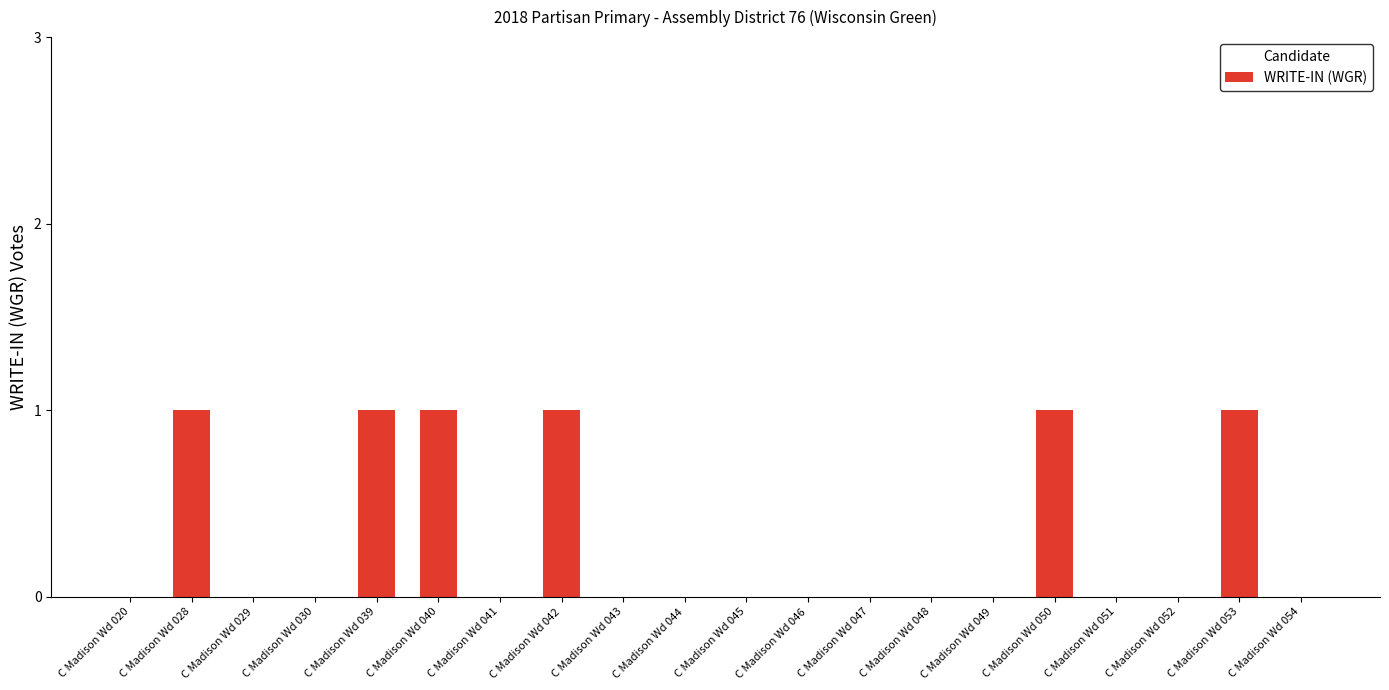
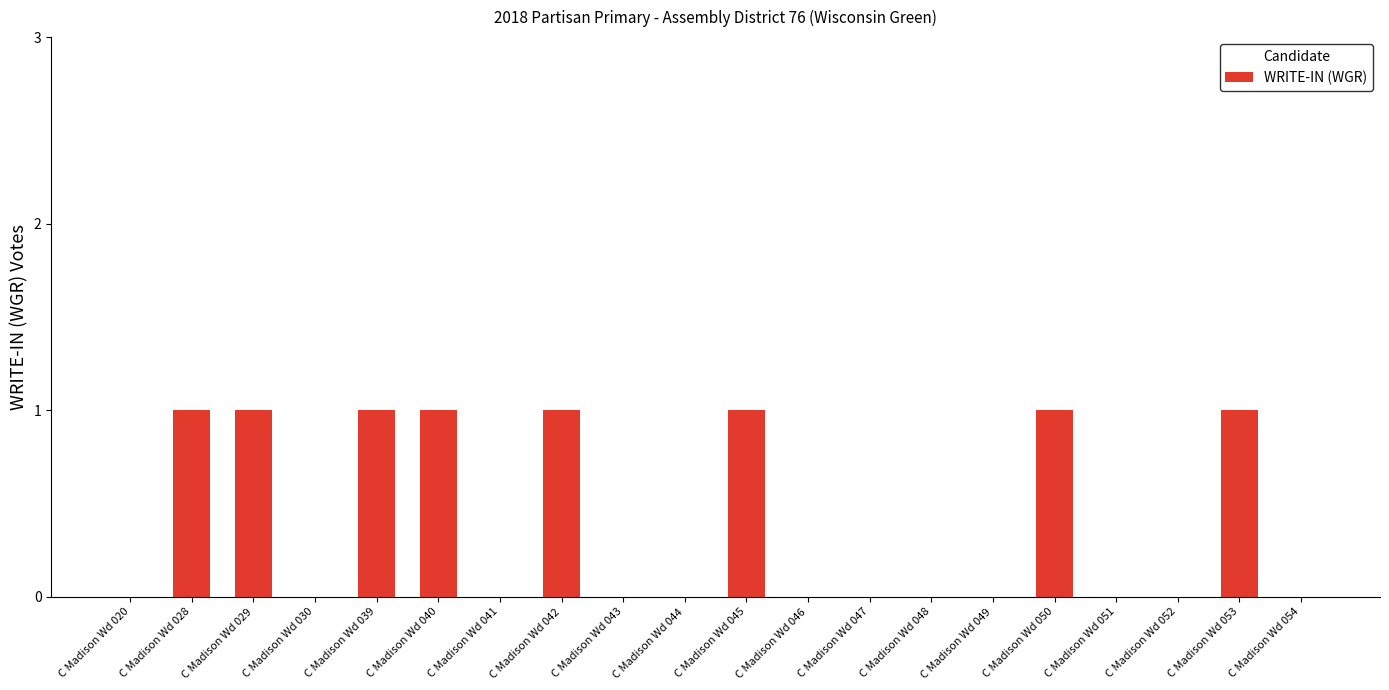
  {
    "C Madison Wd 020": 0,
    "C Madison Wd 028": 1,
-   "C Madison Wd 029": 0,
+   "C Madison Wd 029": 1,
    "C Madison Wd 030": 0,
    "C Madison Wd 039": 1,
    "C Madison Wd 040": 1,
    "C Madison Wd 041": 0,
    "C Madison Wd 042": 1,
    "C Madison Wd 043": 0,
    "C Madison Wd 044": 0,
-   "C Madison Wd 045": 0,
+   "C Madison Wd 045": 1,
    "C Madison Wd 046": 0,
    "C Madison Wd 047": 0,
    "C Madison Wd 048": 0,
    "C Madison Wd 049": 0,
    "C Madison Wd 050": 1,
    "C Madison Wd 051": 0,
    "C Madison Wd 052": 0,
    "C Madison Wd 053": 1,
    "C Madison Wd 054": 0
  }
